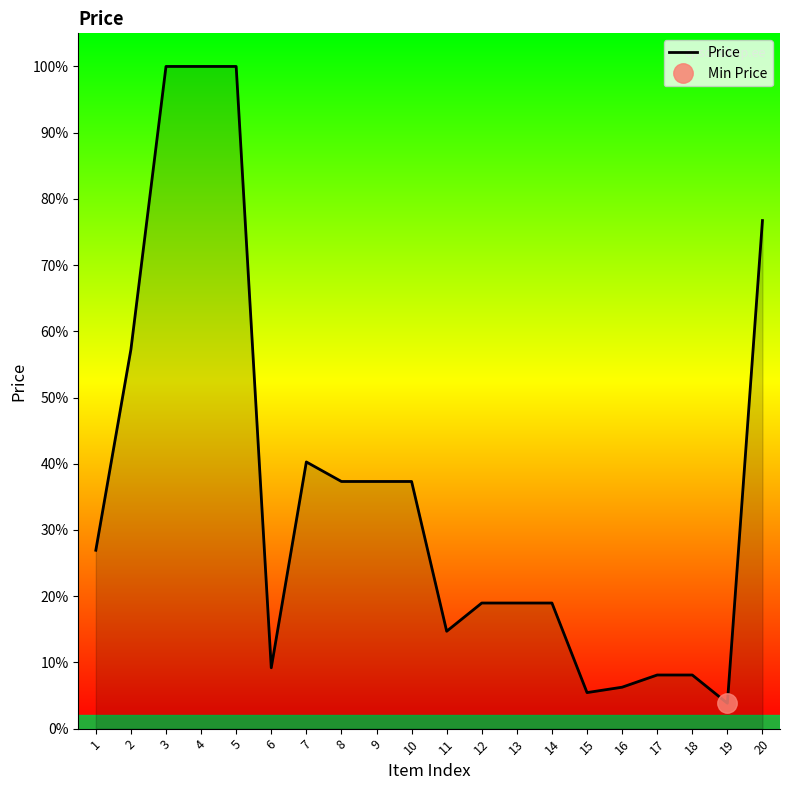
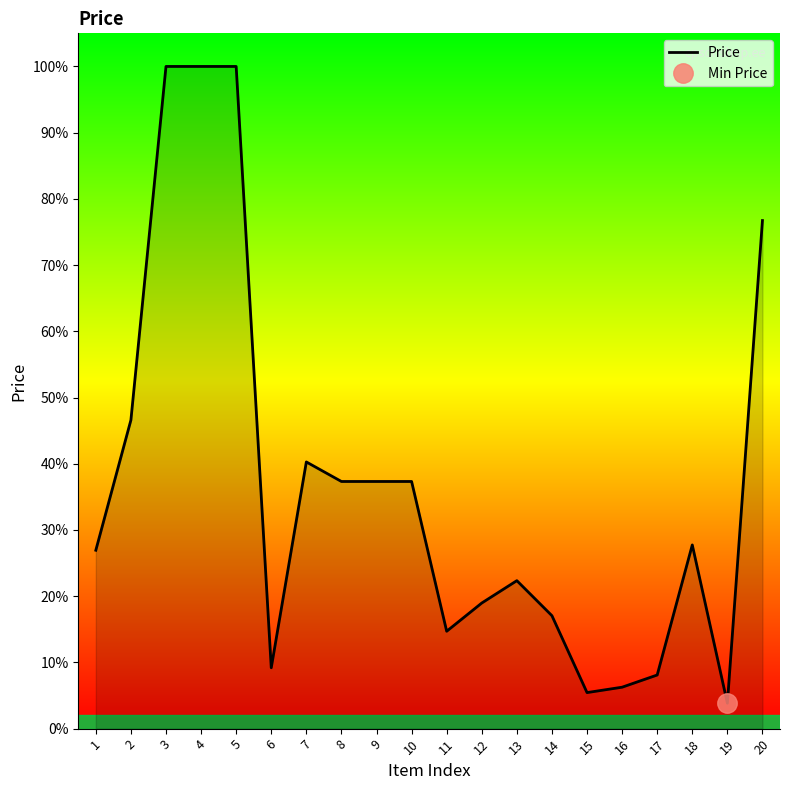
  {
    "Price": {
      "1": "27%",
-     "2": "57%",
+     "2": "47%",
      "3": "100%",
      "4": "100%",
      "5": "100%",
      "6": "9%",
      "7": "40%",
      "8": "37%",
      "9": "37%",
      "10": "37%",
      "11": "15%",
      "12": "19%",
-     "13": "19%",
-     "14": "19%",
+     "13": "22%",
+     "14": "17%",
      "15": "5%",
      "16": "6%",
      "17": "8%",
-     "18": "8%",
+     "18": "28%",
      "20": "77%"
    }
  }
